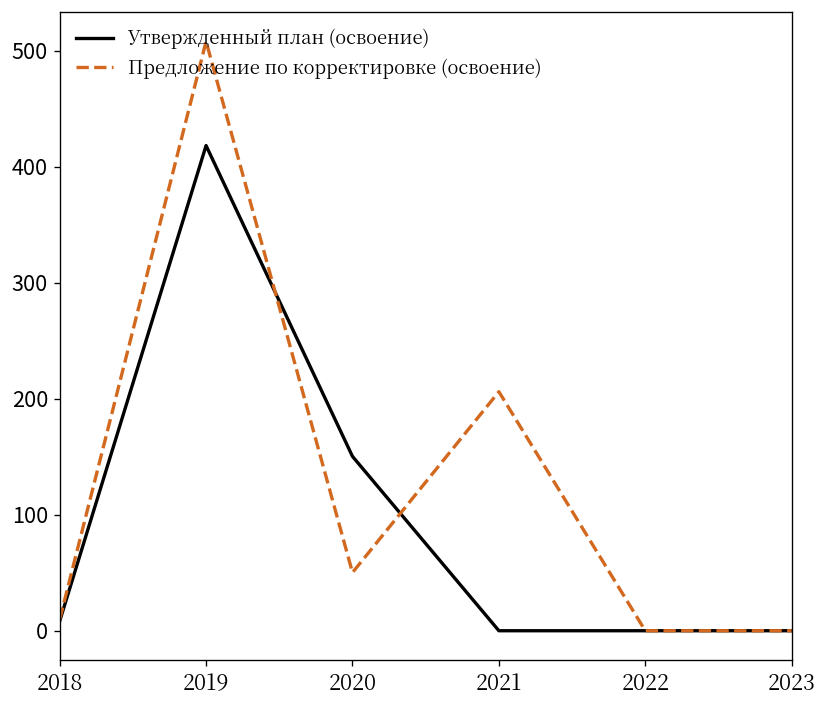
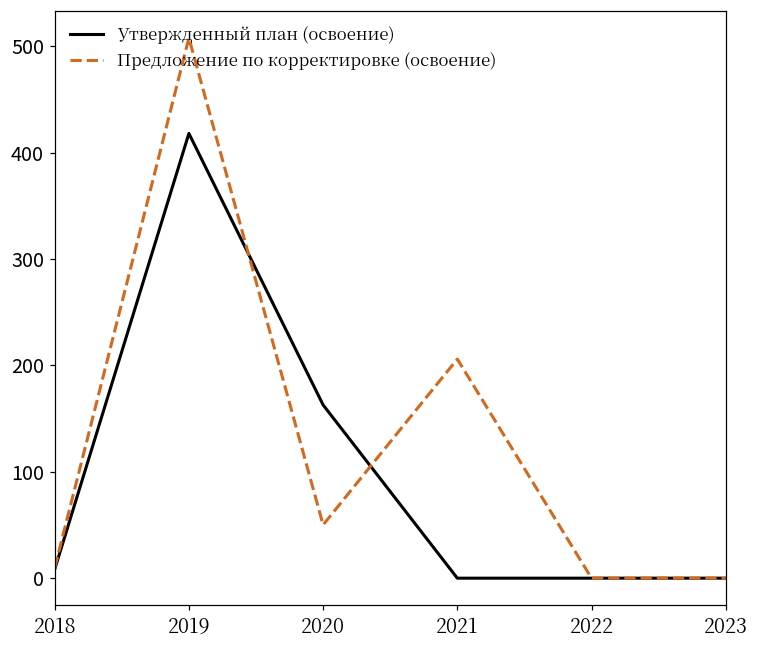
  {
    "Утвержденный план (освоение)": {
      "2019": 420,
-     "2020": 150,
+     "2020": 160,
      "2021": 0
    },
    "Предложение по корректировке (освоение)": {
      "2019": 510,
      "2020": 50,
      "2021": 210
    }
  }
